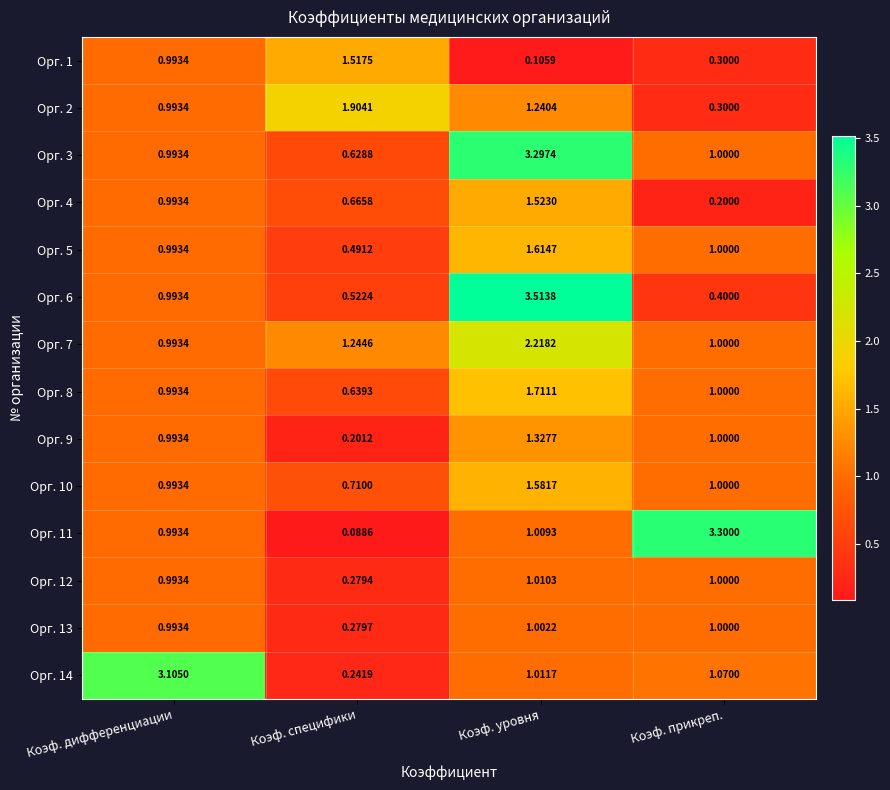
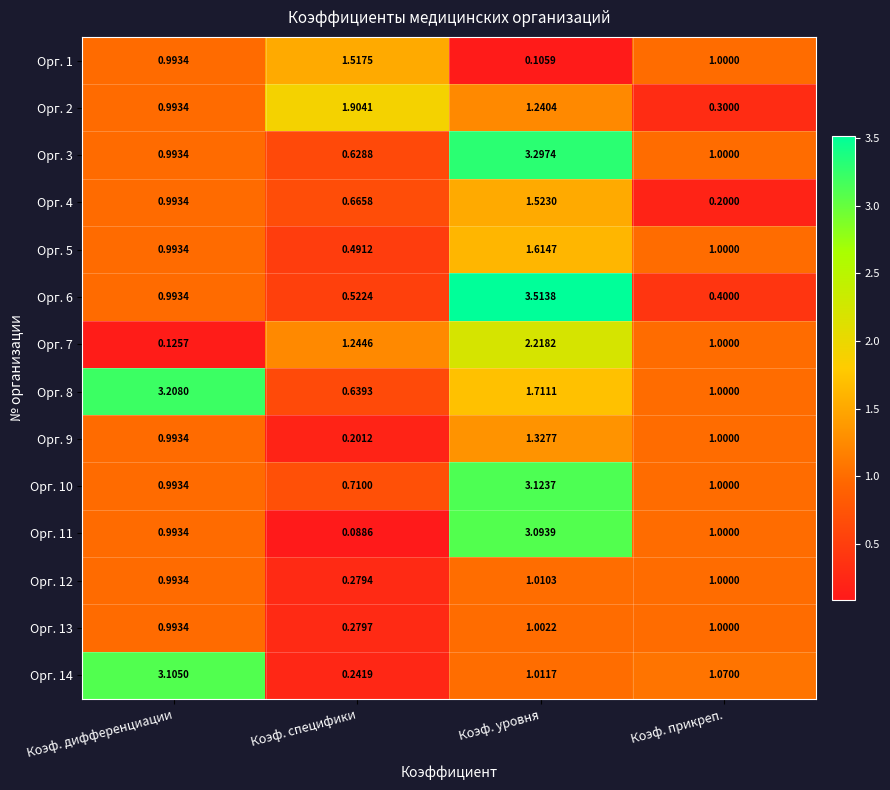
  {
    "Орг. 1": {
      "Коэф. дифференциации": 0.9934,
      "Коэф. специфики": 1.5175,
      "Коэф. уровня": 0.1059,
-     "Коэф. прикреп.": 0.3000
+     "Коэф. прикреп.": 1.0000
    },
    "Орг. 2": {
      "Коэф. дифференциации": 0.9934,
      "Коэф. специфики": 1.9041,
      "Коэф. уровня": 1.2404,
      "Коэф. прикреп.": 0.3000
    },
    "Орг. 3": {
      "Коэф. дифференциации": 0.9934,
      "Коэф. специфики": 0.6288,
      "Коэф. уровня": 3.2974,
      "Коэф. прикреп.": 1.0000
    },
    "Орг. 4": {
      "Коэф. дифференциации": 0.9934,
      "Коэф. специфики": 0.6658,
      "Коэф. уровня": 1.5230,
      "Коэф. прикреп.": 0.2000
    },
    "Орг. 5": {
      "Коэф. дифференциации": 0.9934,
      "Коэф. специфики": 0.4912,
      "Коэф. уровня": 1.6147,
      "Коэф. прикреп.": 1.0000
    },
    "Орг. 6": {
      "Коэф. дифференциации": 0.9934,
      "Коэф. специфики": 0.5224,
      "Коэф. уровня": 3.5138,
      "Коэф. прикреп.": 0.4000
    },
    "Орг. 7": {
-     "Коэф. дифференциации": 0.9934,
+     "Коэф. дифференциации": 0.1257,
      "Коэф. специфики": 1.2446,
      "Коэф. уровня": 2.2182,
      "Коэф. прикреп.": 1.0000
    },
    "Орг. 8": {
-     "Коэф. дифференциации": 0.9934,
+     "Коэф. дифференциации": 3.2080,
      "Коэф. специфики": 0.6393,
      "Коэф. уровня": 1.7111,
      "Коэф. прикреп.": 1.0000
    },
    "Орг. 9": {
      "Коэф. дифференциации": 0.9934,
      "Коэф. специфики": 0.2012,
      "Коэф. уровня": 1.3277,
      "Коэф. прикреп.": 1.0000
    },
    "Орг. 10": {
      "Коэф. дифференциации": 0.9934,
      "Коэф. специфики": 0.7100,
-     "Коэф. уровня": 1.5817,
+     "Коэф. уровня": 3.1237,
      "Коэф. прикреп.": 1.0000
    },
    "Орг. 11": {
      "Коэф. дифференциации": 0.9934,
      "Коэф. специфики": 0.0886,
-     "Коэф. уровня": 1.0093,
-     "Коэф. прикреп.": 3.3000
+     "Коэф. уровня": 3.0939,
+     "Коэф. прикреп.": 1.0000
    },
    "Орг. 12": {
      "Коэф. дифференциации": 0.9934,
      "Коэф. специфики": 0.2794,
      "Коэф. уровня": 1.0103,
      "Коэф. прикреп.": 1.0000
    },
    "Орг. 13": {
      "Коэф. дифференциации": 0.9934,
      "Коэф. специфики": 0.2797,
      "Коэф. уровня": 1.0022,
      "Коэф. прикреп.": 1.0000
    },
    "Орг. 14": {
      "Коэф. дифференциации": 3.1050,
      "Коэф. специфики": 0.2419,
      "Коэф. уровня": 1.0117,
      "Коэф. прикреп.": 1.0700
    }
  }
